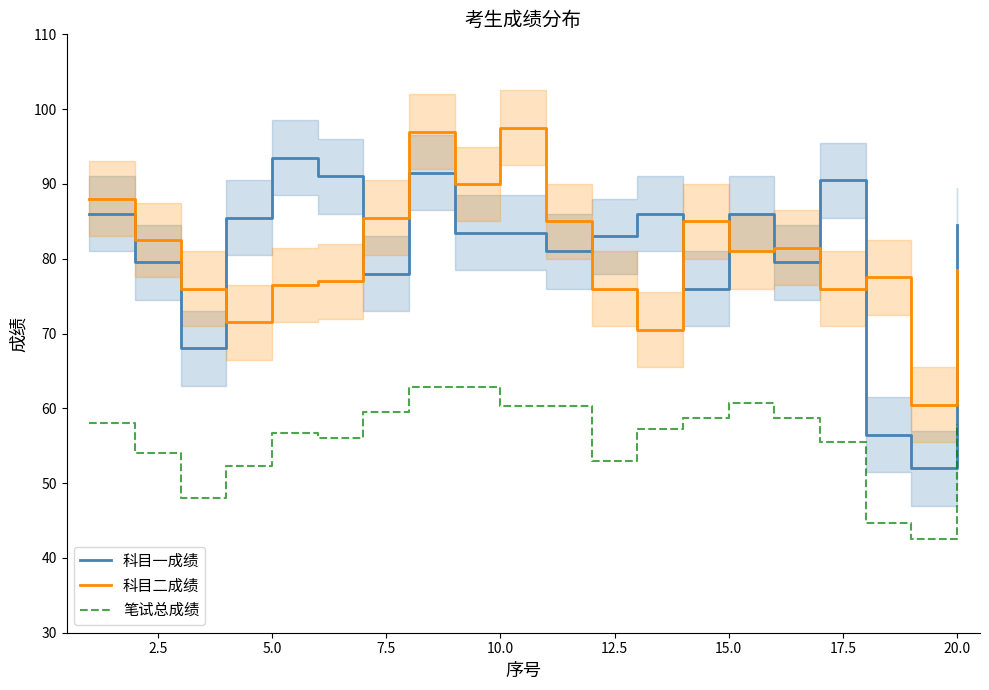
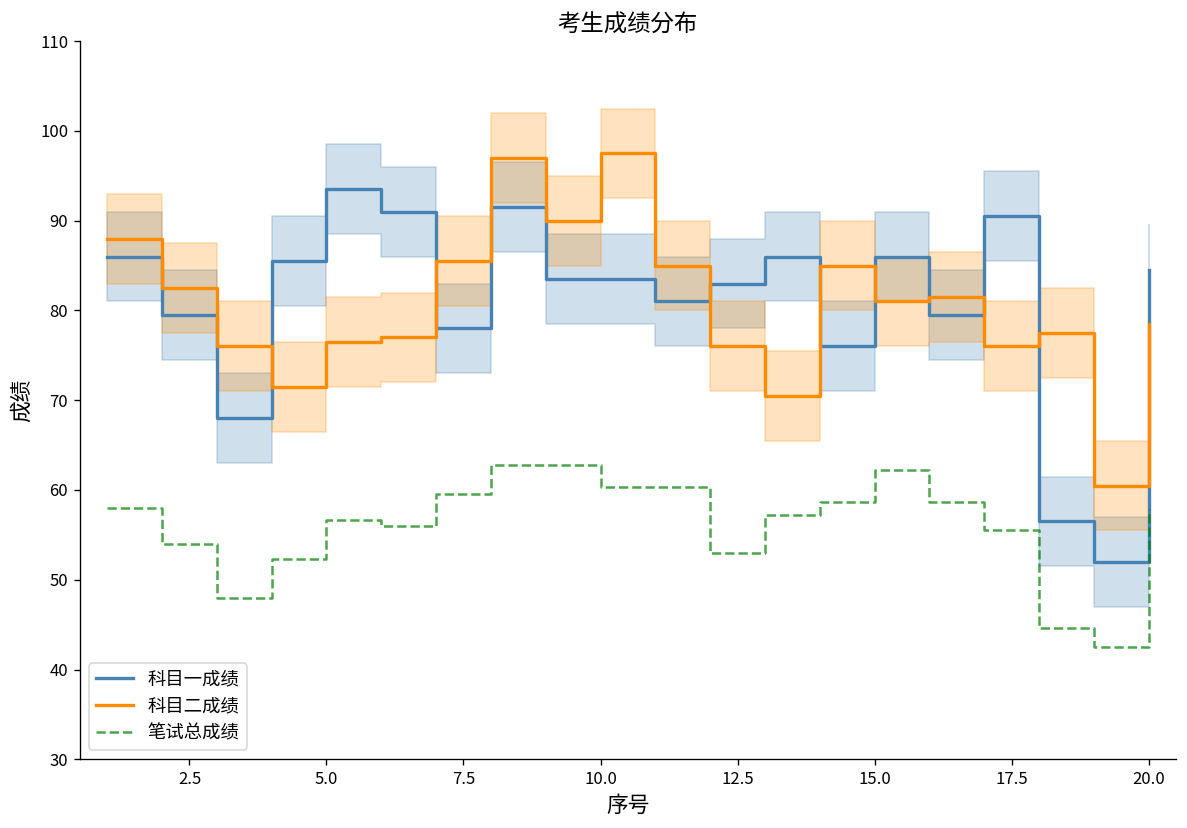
  {
    "笔试总成绩": {
      "5.0": 57,
      "10.0": 60,
-     "15.0": 61,
+     "15.0": 62,
      "20.0": 58
    }
  }
